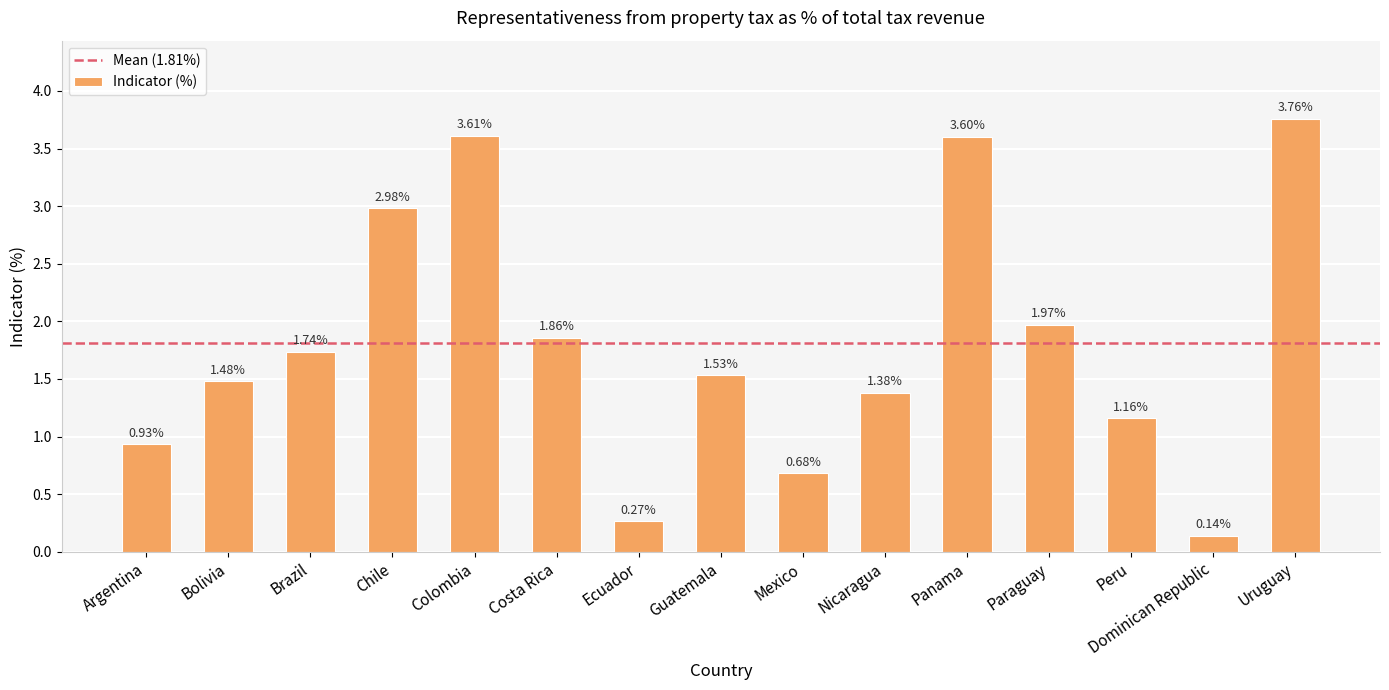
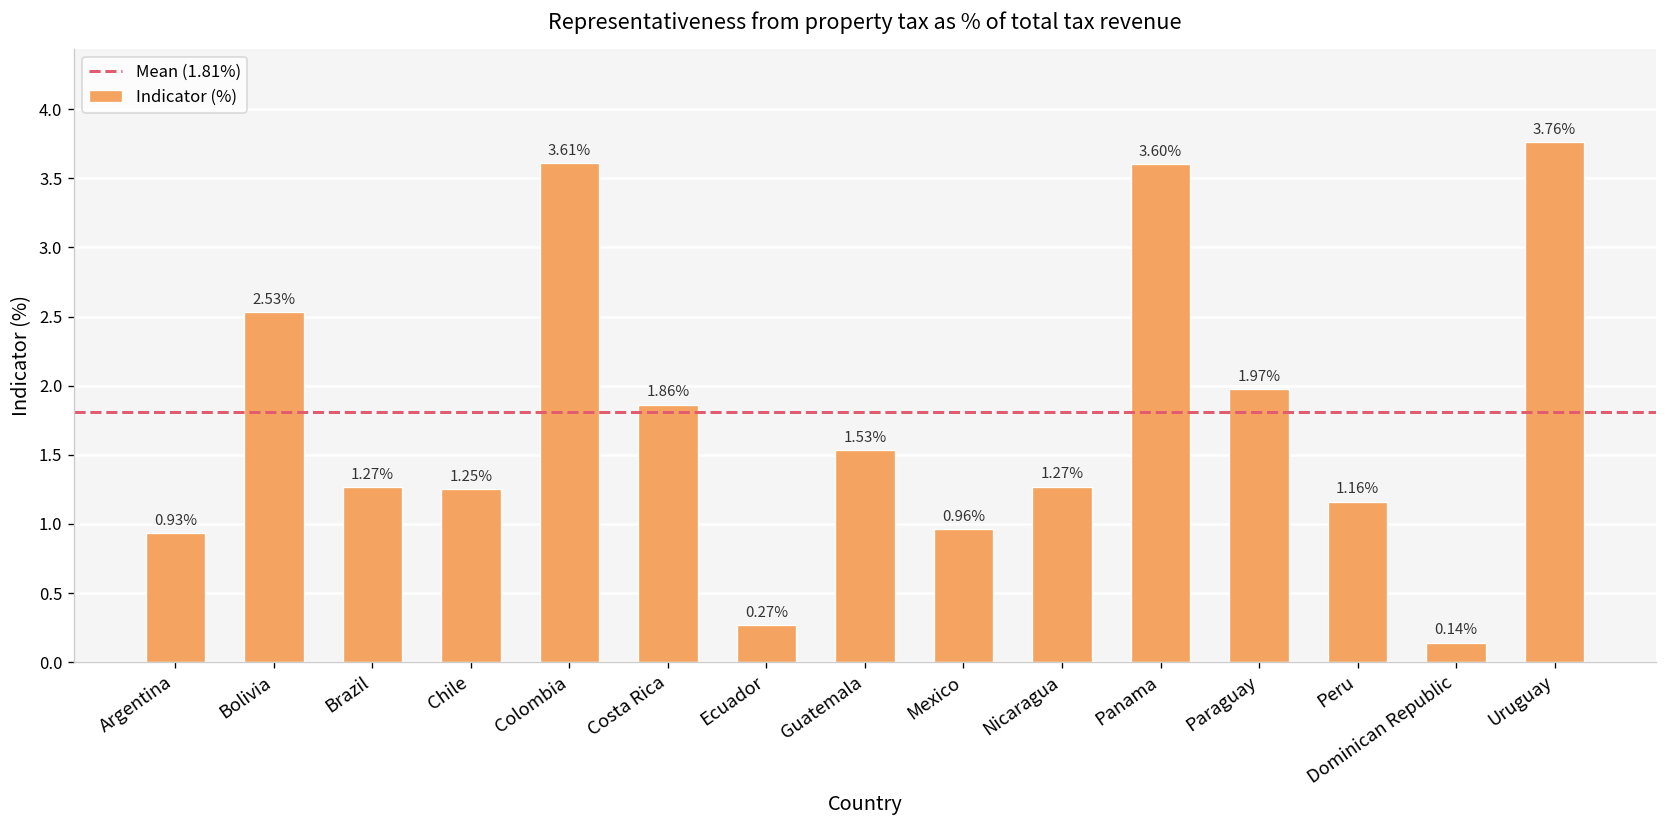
  {
    "Argentina": "0.93%",
-   "Bolivia": "1.48%",
-   "Brazil": "1.74%",
-   "Chile": "2.98%",
+   "Bolivia": "2.53%",
+   "Brazil": "1.27%",
+   "Chile": "1.25%",
    "Colombia": "3.61%",
    "Costa Rica": "1.86%",
    "Ecuador": "0.27%",
    "Guatemala": "1.53%",
-   "Mexico": "0.68%",
-   "Nicaragua": "1.38%",
+   "Mexico": "0.96%",
+   "Nicaragua": "1.27%",
    "Panama": "3.60%",
    "Paraguay": "1.97%",
    "Peru": "1.16%",
    "Dominican Republic": "0.14%",
    "Uruguay": "3.76%"
  }
